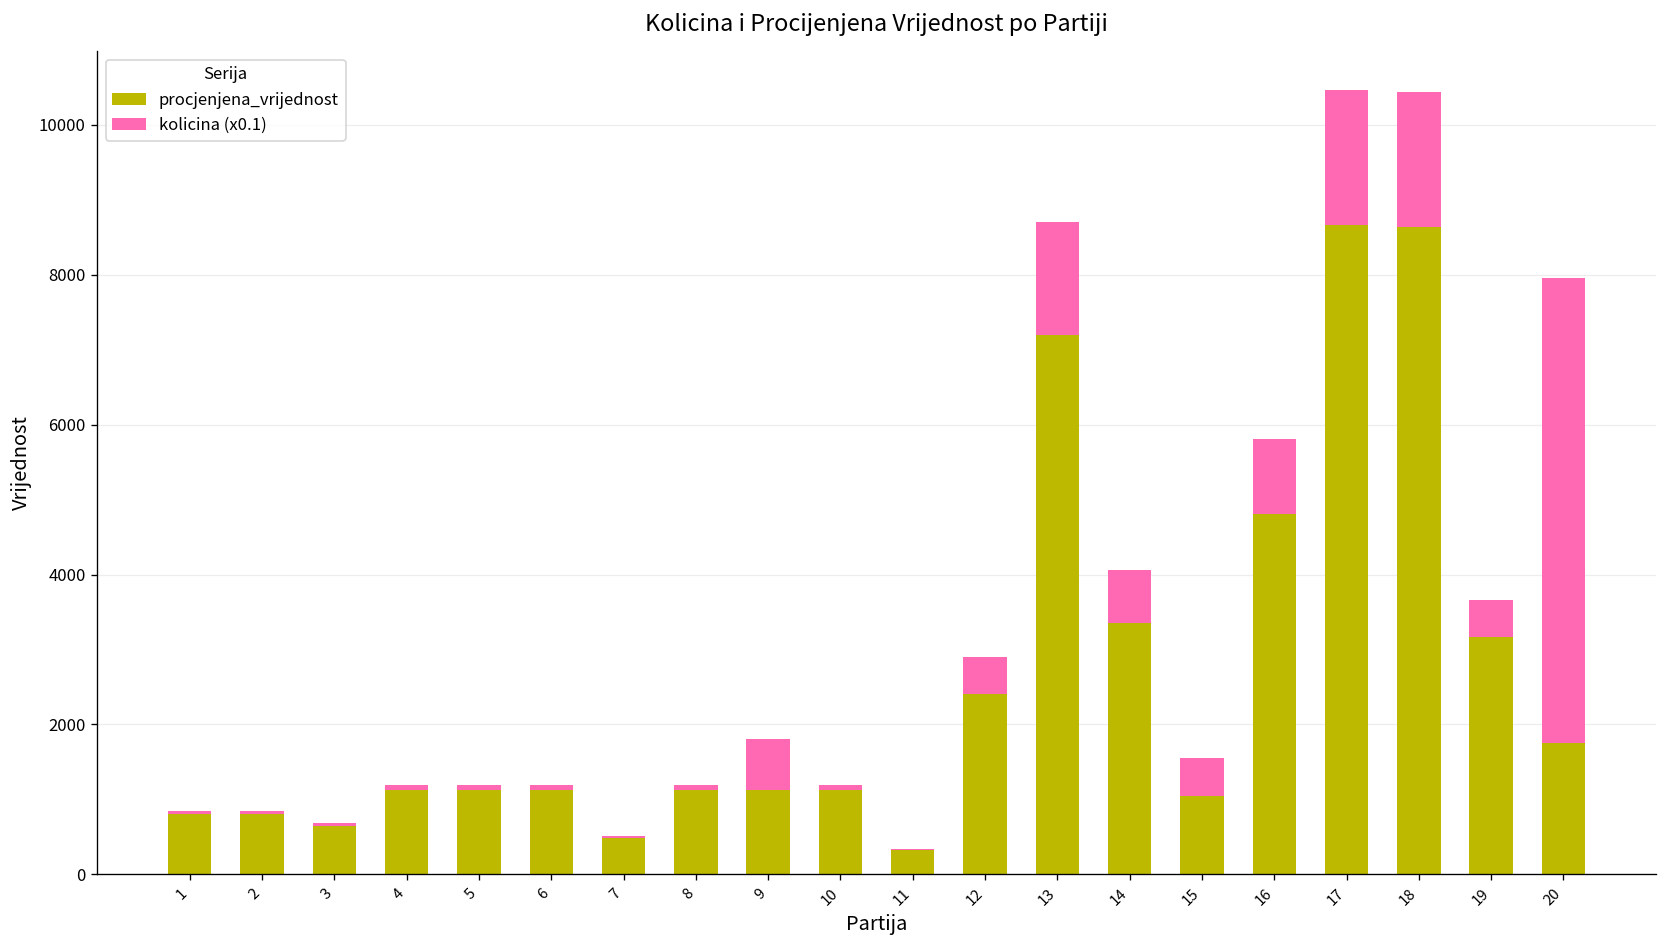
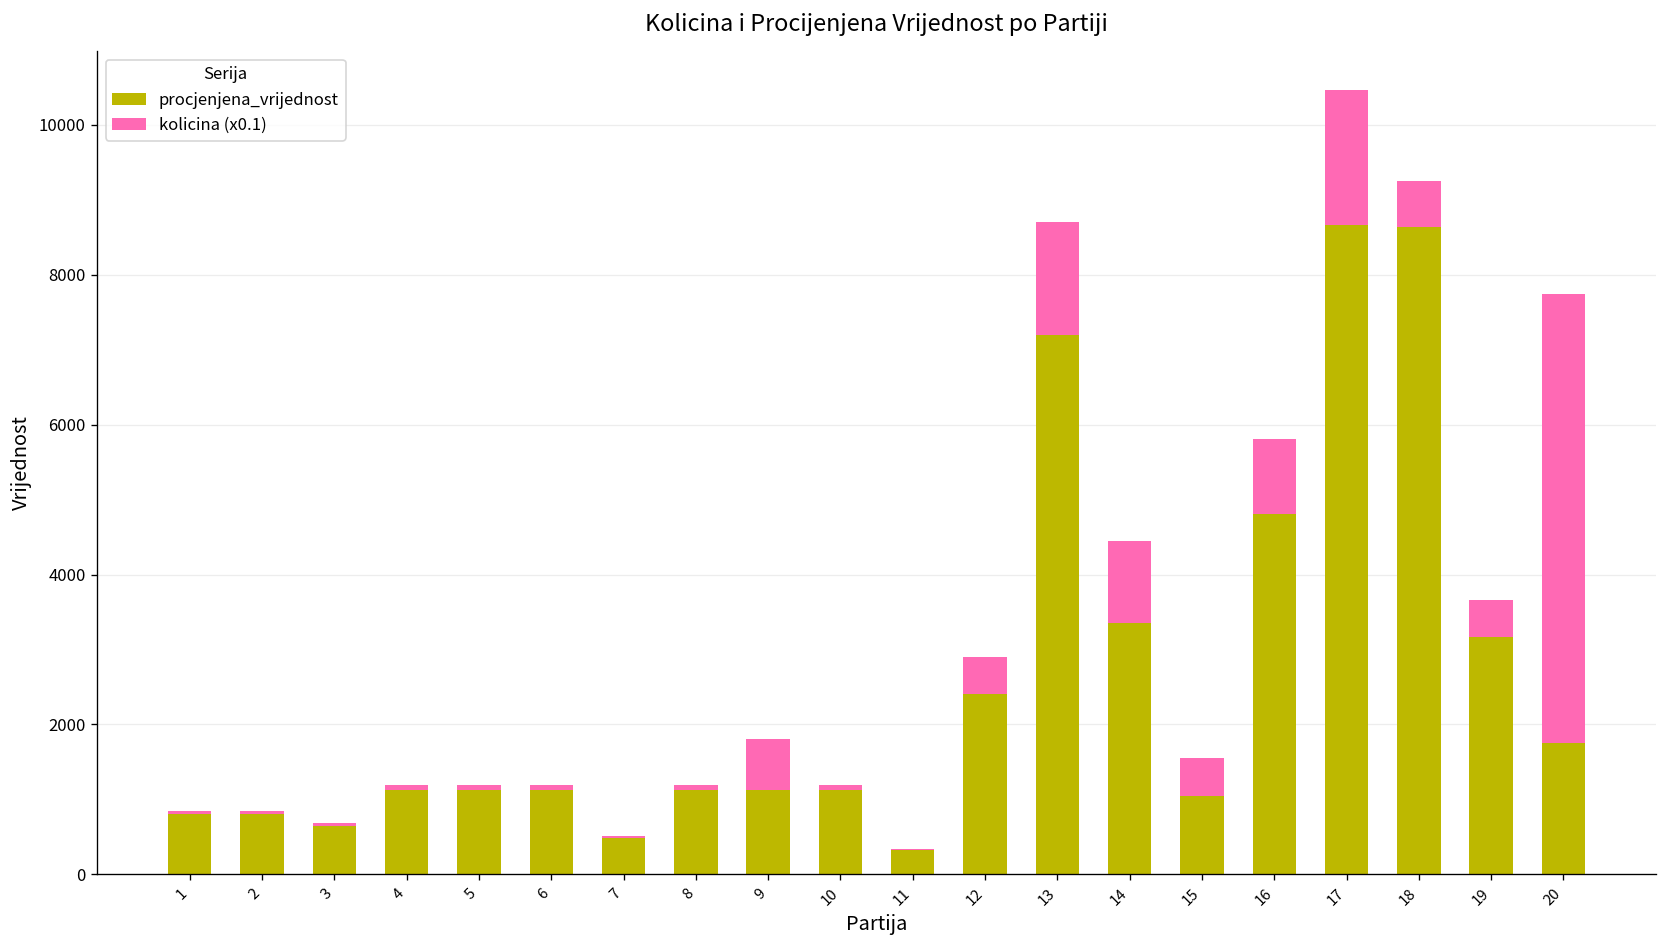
  {
    "procjenjena_vrijednost": {
      "1": 800,
      "2": 800,
      "3": 600,
      "4": 1100,
      "5": 1100,
      "6": 1100,
      "7": 500,
      "8": 1100,
      "9": 1100,
      "10": 1100,
      "11": 300,
      "12": 2400,
      "13": 7200,
      "14": 3400,
      "15": 1100,
      "16": 4800,
      "17": 8700,
      "18": 8600,
      "19": 3200,
      "20": 1800
    },
    "kolicina (x0.1)": {
      "1": 100,
      "2": 100,
      "4": 100,
      "5": 100,
      "6": 100,
      "8": 100,
      "9": 700,
      "10": 100,
      "12": 500,
      "13": 1500,
-     "14": 700,
+     "14": 1100,
      "15": 500,
      "16": 1000,
      "17": 1800,
-     "18": 1800,
+     "18": 600,
      "19": 500,
-     "20": 6200
+     "20": 6000
    }
  }
